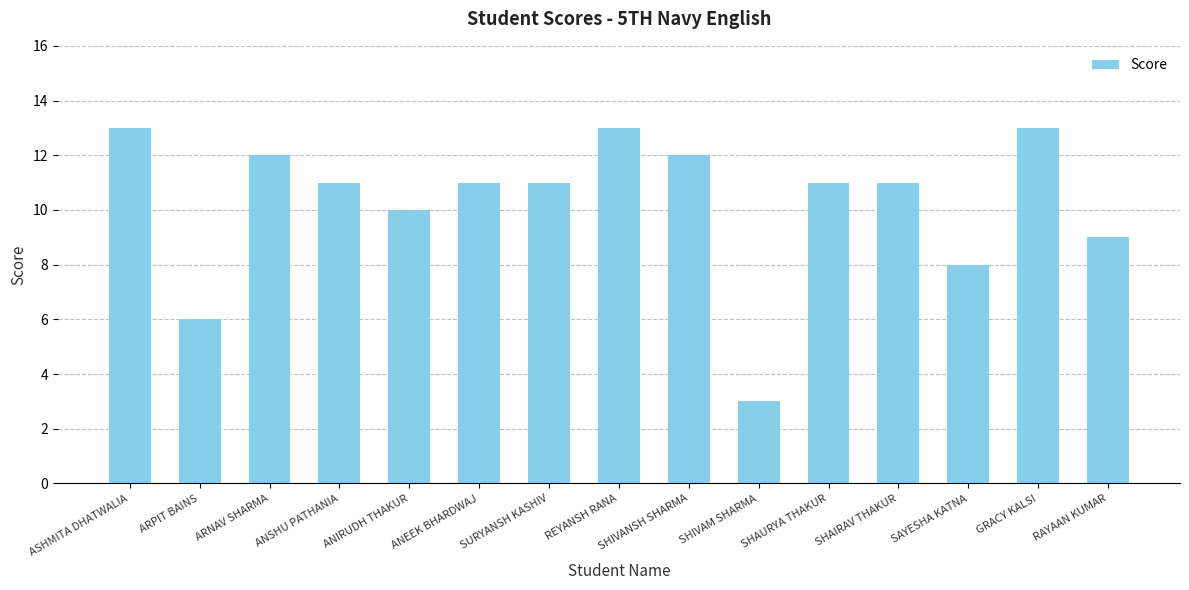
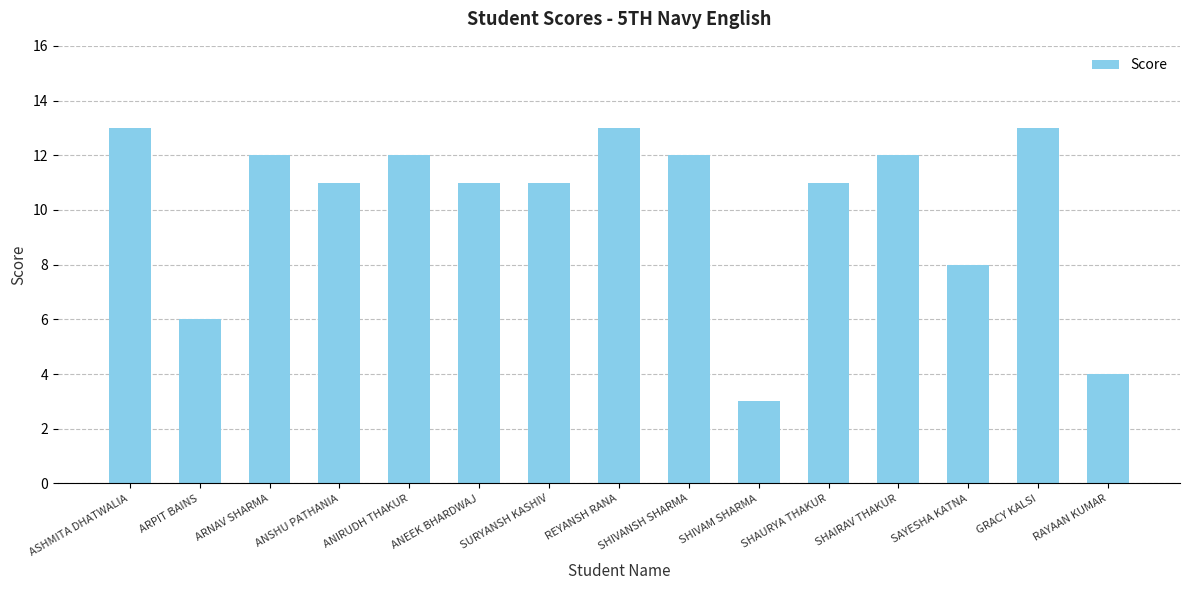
  {
    "ASHMITA DHATWALIA": 13,
    "ARPIT BAINS": 6,
    "ARNAV SHARMA": 12,
    "ANSHU PATHANIA": 11,
-   "ANIRUDH THAKUR": 10,
+   "ANIRUDH THAKUR": 12,
    "ANEEK BHARDWAJ": 11,
    "SURYANSH KASHIV": 11,
    "REYANSH RANA": 13,
    "SHIVANSH SHARMA": 12,
    "SHIVAM SHARMA": 3,
    "SHAURYA THAKUR": 11,
-   "SHAIRAV THAKUR": 11,
+   "SHAIRAV THAKUR": 12,
    "SAYESHA KATNA": 8,
    "GRACY KALSI": 13,
-   "RAYAAN KUMAR": 9
+   "RAYAAN KUMAR": 4
  }
